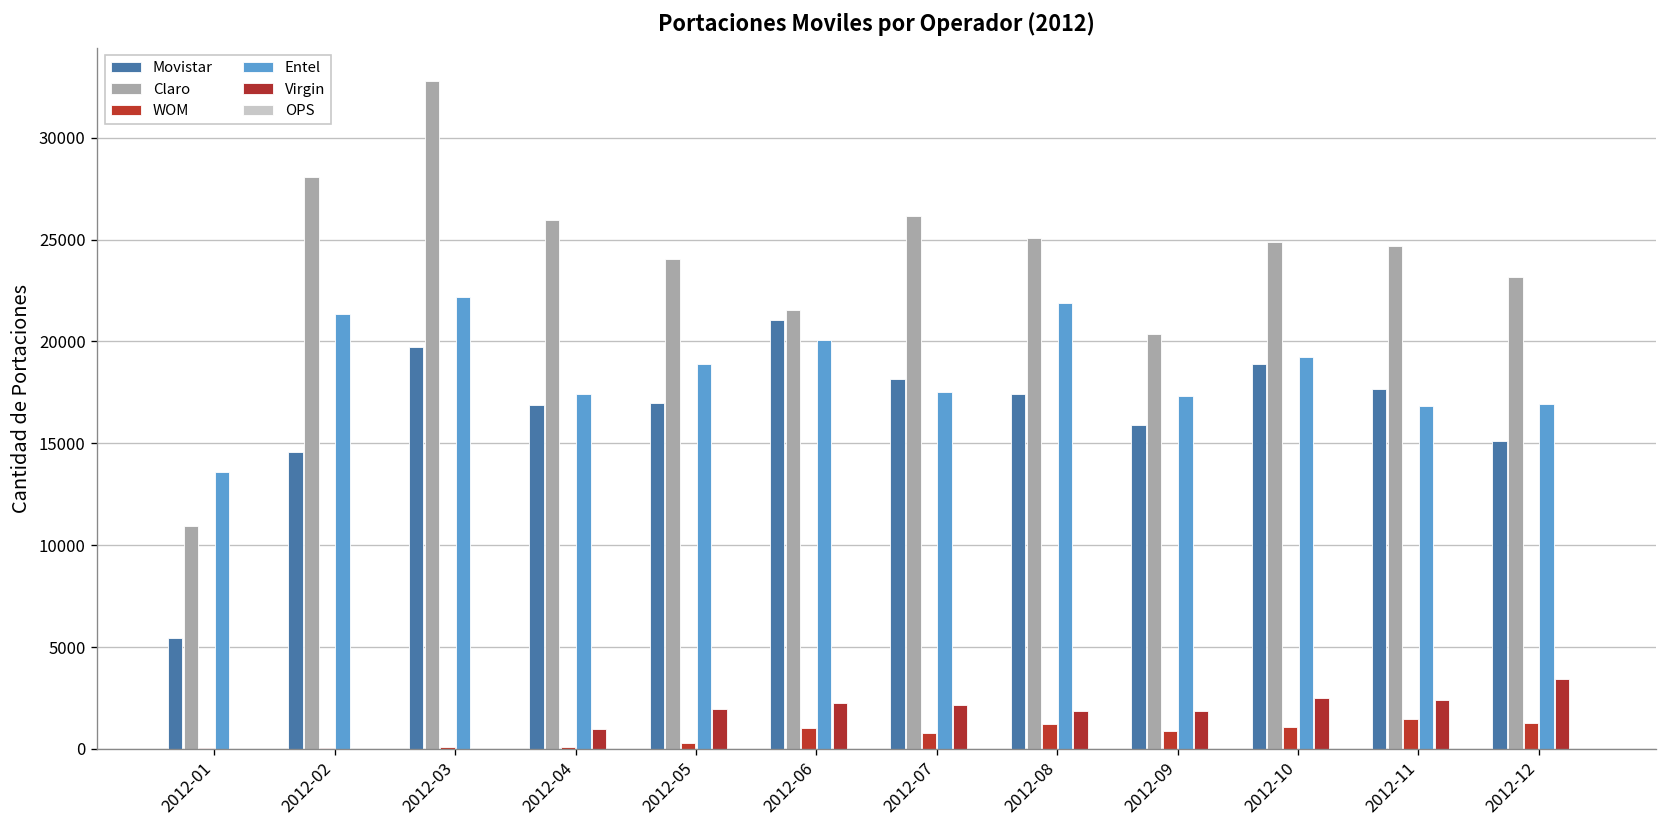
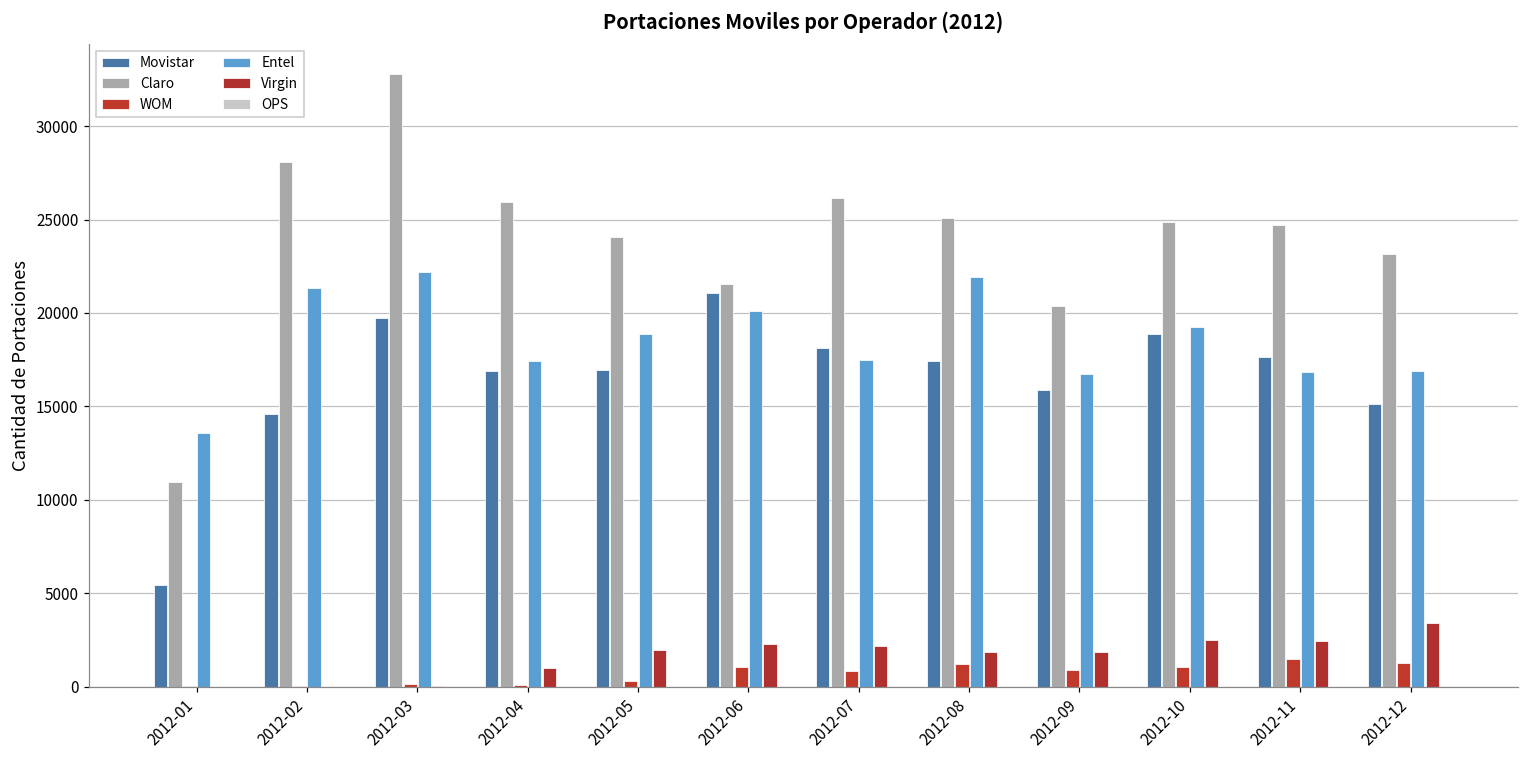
  {
    "Movistar": {
      "2012-01": 5400,
      "2012-02": 14600,
      "2012-03": 19700,
      "2012-04": 16900,
      "2012-05": 17000,
      "2012-06": 21100,
      "2012-07": 18100,
      "2012-08": 17400,
      "2012-09": 15900,
      "2012-10": 18900,
      "2012-11": 17700,
      "2012-12": 15100
    },
    "Entel": {
      "2012-01": 13600,
      "2012-02": 21400,
      "2012-03": 22200,
      "2012-04": 17400,
      "2012-05": 18900,
      "2012-06": 20100,
      "2012-07": 17500,
      "2012-08": 21900,
-     "2012-09": 17300,
+     "2012-09": 16700,
      "2012-10": 19200,
      "2012-11": 16800,
      "2012-12": 16900
    }
  }
